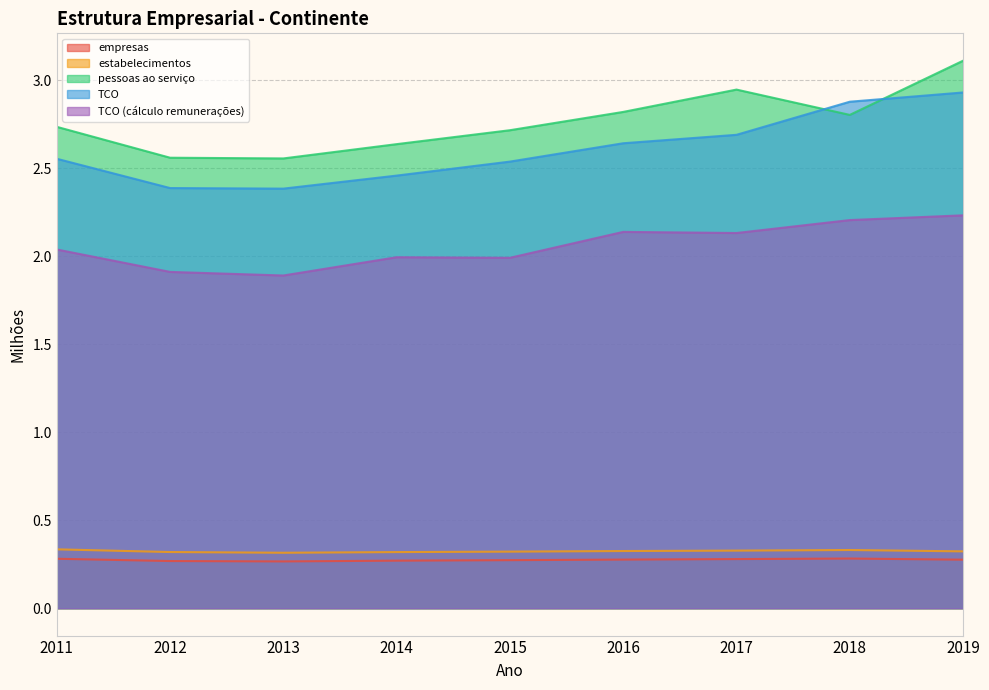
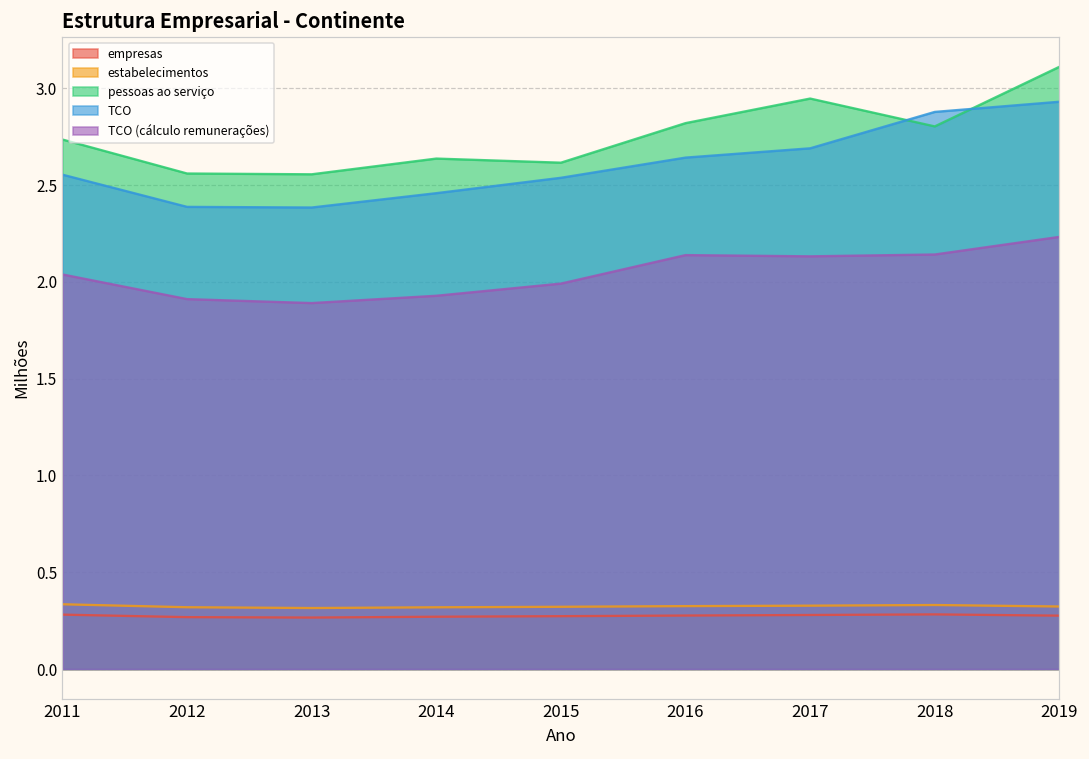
  {
    "empresas": {
      "2011": 0.28,
      "2012": 0.27,
      "2013": 0.27,
      "2014": 0.27,
      "2015": 0.27,
      "2016": 0.28,
      "2017": 0.28,
      "2018": 0.28,
      "2019": 0.28
    },
    "estabelecimentos": {
      "2011": 0.33,
      "2012": 0.32,
      "2013": 0.32,
      "2014": 0.32,
      "2015": 0.32,
      "2016": 0.32,
      "2017": 0.33,
      "2018": 0.33,
      "2019": 0.32
    },
    "pessoas ao serviço": {
      "2011": 2.74,
      "2012": 2.56,
      "2013": 2.56,
      "2014": 2.64,
-     "2015": 2.72,
+     "2015": 2.62,
      "2016": 2.82,
      "2017": 2.95,
      "2018": 2.80,
      "2019": 3.11
    },
    "TCO": {
      "2011": 2.55,
      "2012": 2.39,
      "2013": 2.38,
      "2014": 2.46,
      "2015": 2.54,
      "2016": 2.64,
      "2017": 2.69,
      "2018": 2.88,
      "2019": 2.93
    },
    "TCO (cálculo remunerações)": {
      "2011": 2.04,
      "2012": 1.91,
      "2013": 1.89,
-     "2014": 1.99,
+     "2014": 1.93,
      "2015": 1.99,
      "2016": 2.14,
      "2017": 2.13,
-     "2018": 2.21,
+     "2018": 2.14,
      "2019": 2.23
    }
  }
